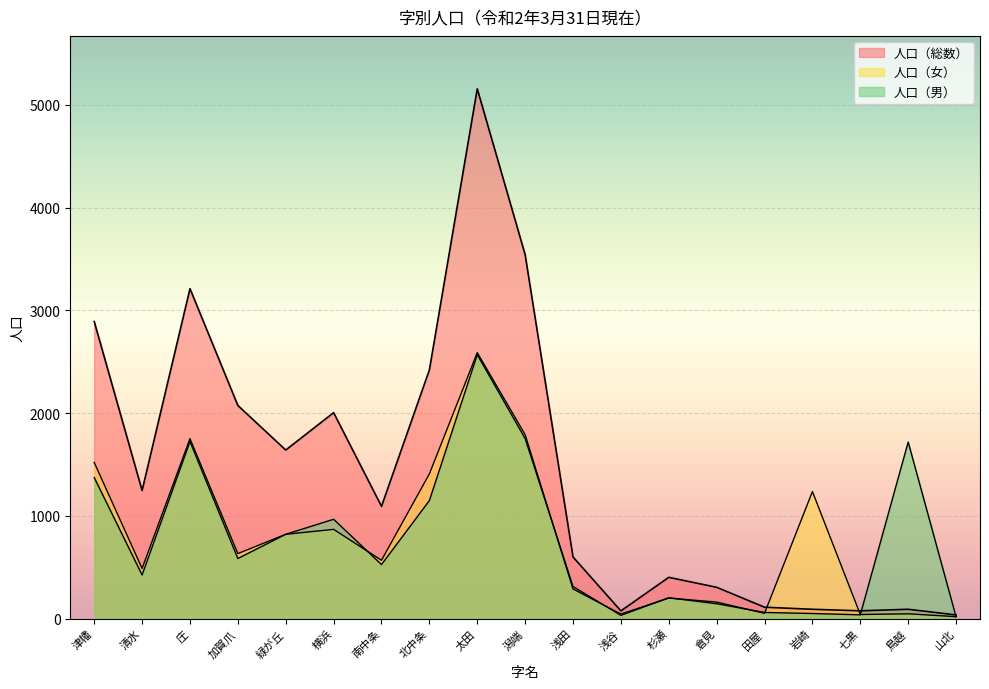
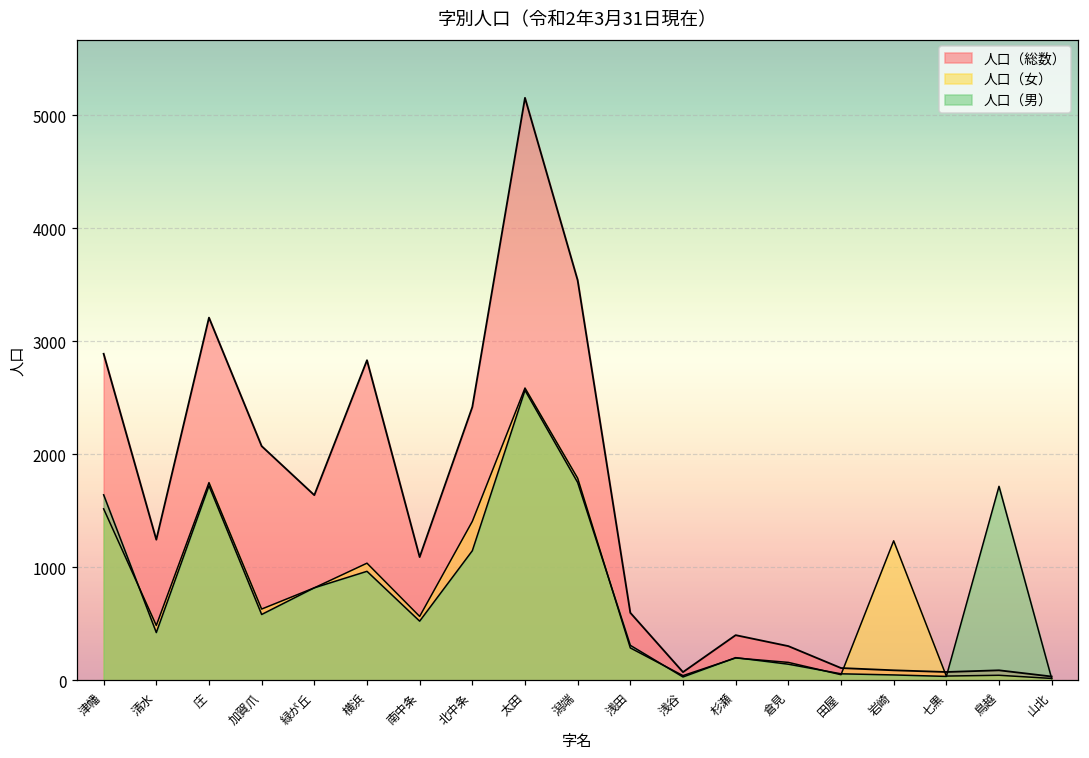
  {
    "人口（総数）": {
      "津幡": 2890,
      "清水": 1250,
      "庄": 3210,
      "加賀爪": 2070,
      "緑が丘": 1640,
-     "横浜": 2000,
+     "横浜": 2830,
      "南中条": 1090,
      "北中条": 2420,
      "太田": 5160,
      "潟端": 3540,
      "浅田": 600,
      "浅谷": 70,
      "杉瀬": 400,
      "倉見": 300,
      "田屋": 110,
      "岩崎": 90,
      "七黒": 80,
      "鳥越": 90
    },
    "人口（女）": {
      "津幡": 1520,
      "清水": 490,
      "庄": 1750,
      "加賀爪": 630,
-     "横浜": 870,
+     "横浜": 1040,
      "南中条": 570,
      "北中条": 1410,
      "潟端": 1790,
      "岩崎": 1240,
      "鳥越": 50
    },
    "人口（男）": {
-     "津幡": 1370,
+     "津幡": 1640,
      "清水": 420,
      "庄": 1720,
      "加賀爪": 580,
      "横浜": 970,
      "南中条": 530,
      "北中条": 1150,
      "潟端": 1750,
      "岩崎": 50,
      "鳥越": 1720
    }
  }
